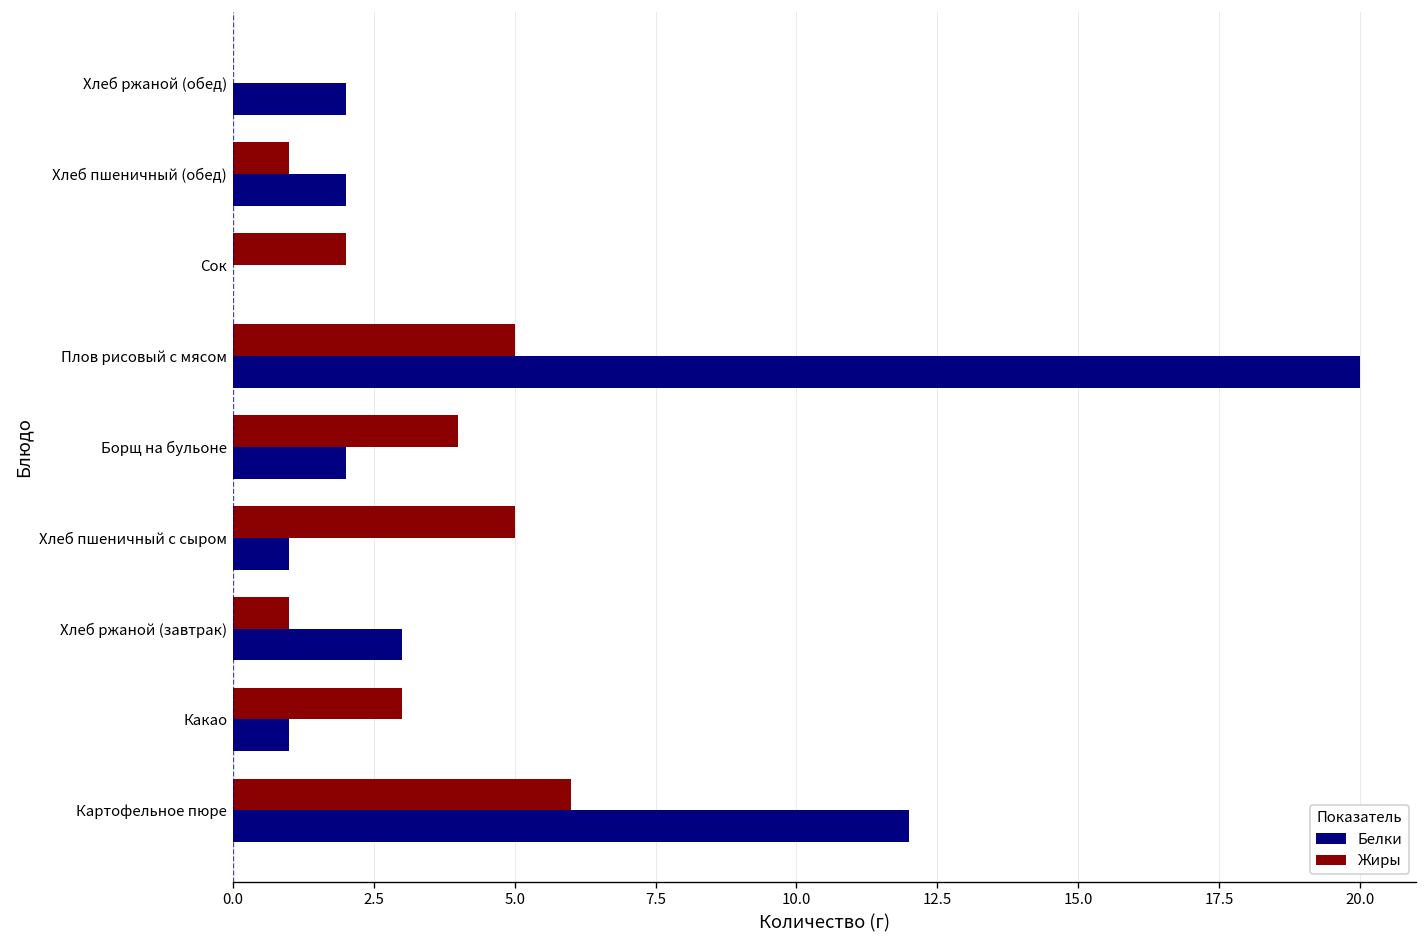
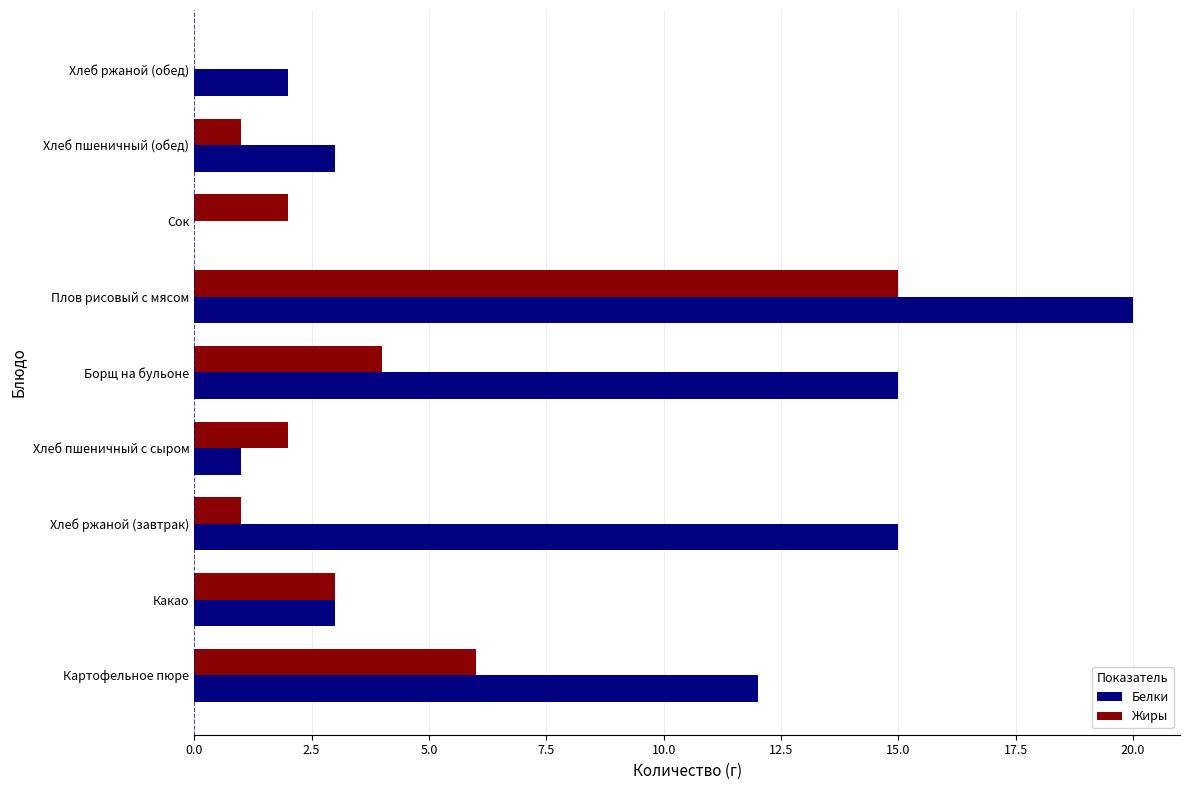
  {
    "Белки": {
      "Хлеб ржаной (обед)": 2,
-     "Хлеб пшеничный (обед)": 2,
+     "Хлеб пшеничный (обед)": 3,
      "Сок": 0,
      "Плов рисовый с мясом": 20,
-     "Борщ на бульоне": 2,
+     "Борщ на бульоне": 15,
      "Хлеб пшеничный с сыром": 1,
-     "Хлеб ржаной (завтрак)": 3,
-     "Какао": 1,
+     "Хлеб ржаной (завтрак)": 15,
+     "Какао": 3,
      "Картофельное пюре": 12
    },
    "Жиры": {
      "Хлеб ржаной (обед)": 0,
      "Хлеб пшеничный (обед)": 1,
      "Сок": 2,
-     "Плов рисовый с мясом": 5,
+     "Плов рисовый с мясом": 15,
      "Борщ на бульоне": 4,
-     "Хлеб пшеничный с сыром": 5,
+     "Хлеб пшеничный с сыром": 2,
      "Хлеб ржаной (завтрак)": 1,
      "Какао": 3,
      "Картофельное пюре": 6
    }
  }
